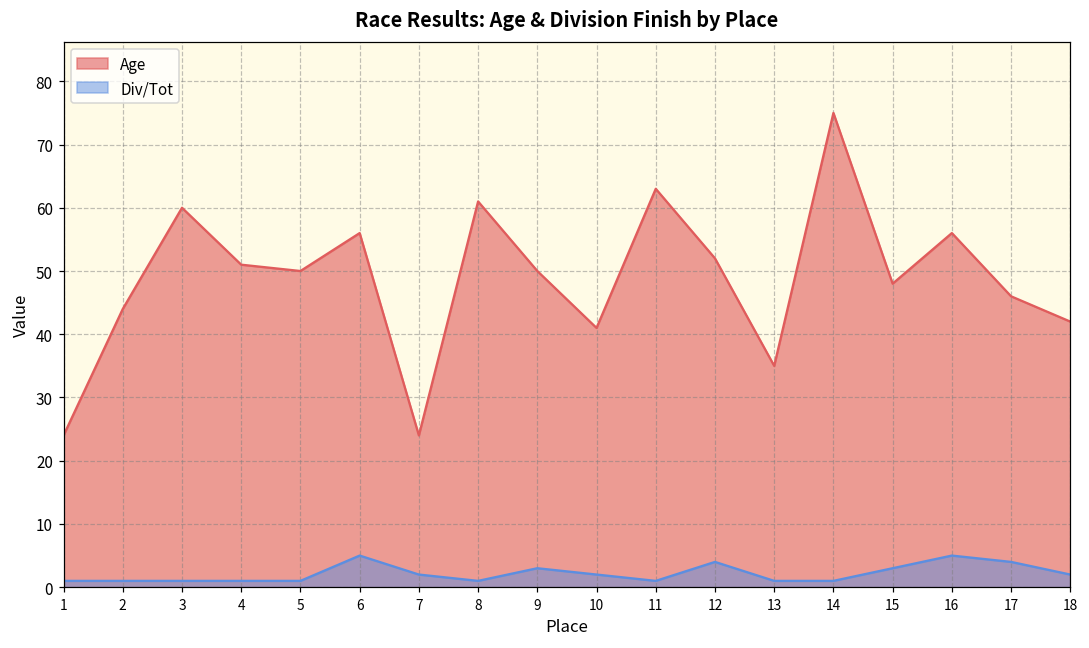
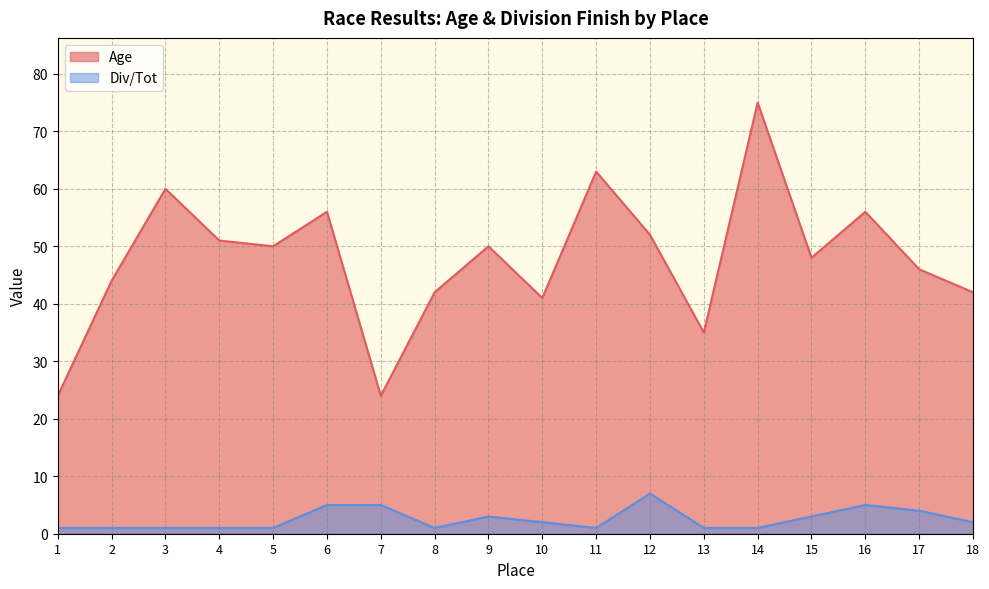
  {
    "Age": {
      "1": 24,
      "2": 44,
      "3": 60,
      "4": 51,
      "5": 50,
      "6": 56,
      "7": 24,
-     "8": 61,
+     "8": 42,
      "9": 50,
      "10": 41,
      "11": 63,
      "12": 52,
      "13": 35,
      "14": 75,
      "15": 48,
      "16": 56,
      "17": 46,
      "18": 42
    },
    "Div/Tot": {
      "1": 1,
      "2": 1,
      "3": 1,
      "4": 1,
      "5": 1,
      "6": 5,
-     "7": 2,
+     "7": 5,
      "8": 1,
      "9": 3,
      "10": 2,
      "11": 1,
-     "12": 4,
+     "12": 7,
      "13": 1,
      "14": 1,
      "15": 3,
      "16": 5,
      "17": 4,
      "18": 2
    }
  }
